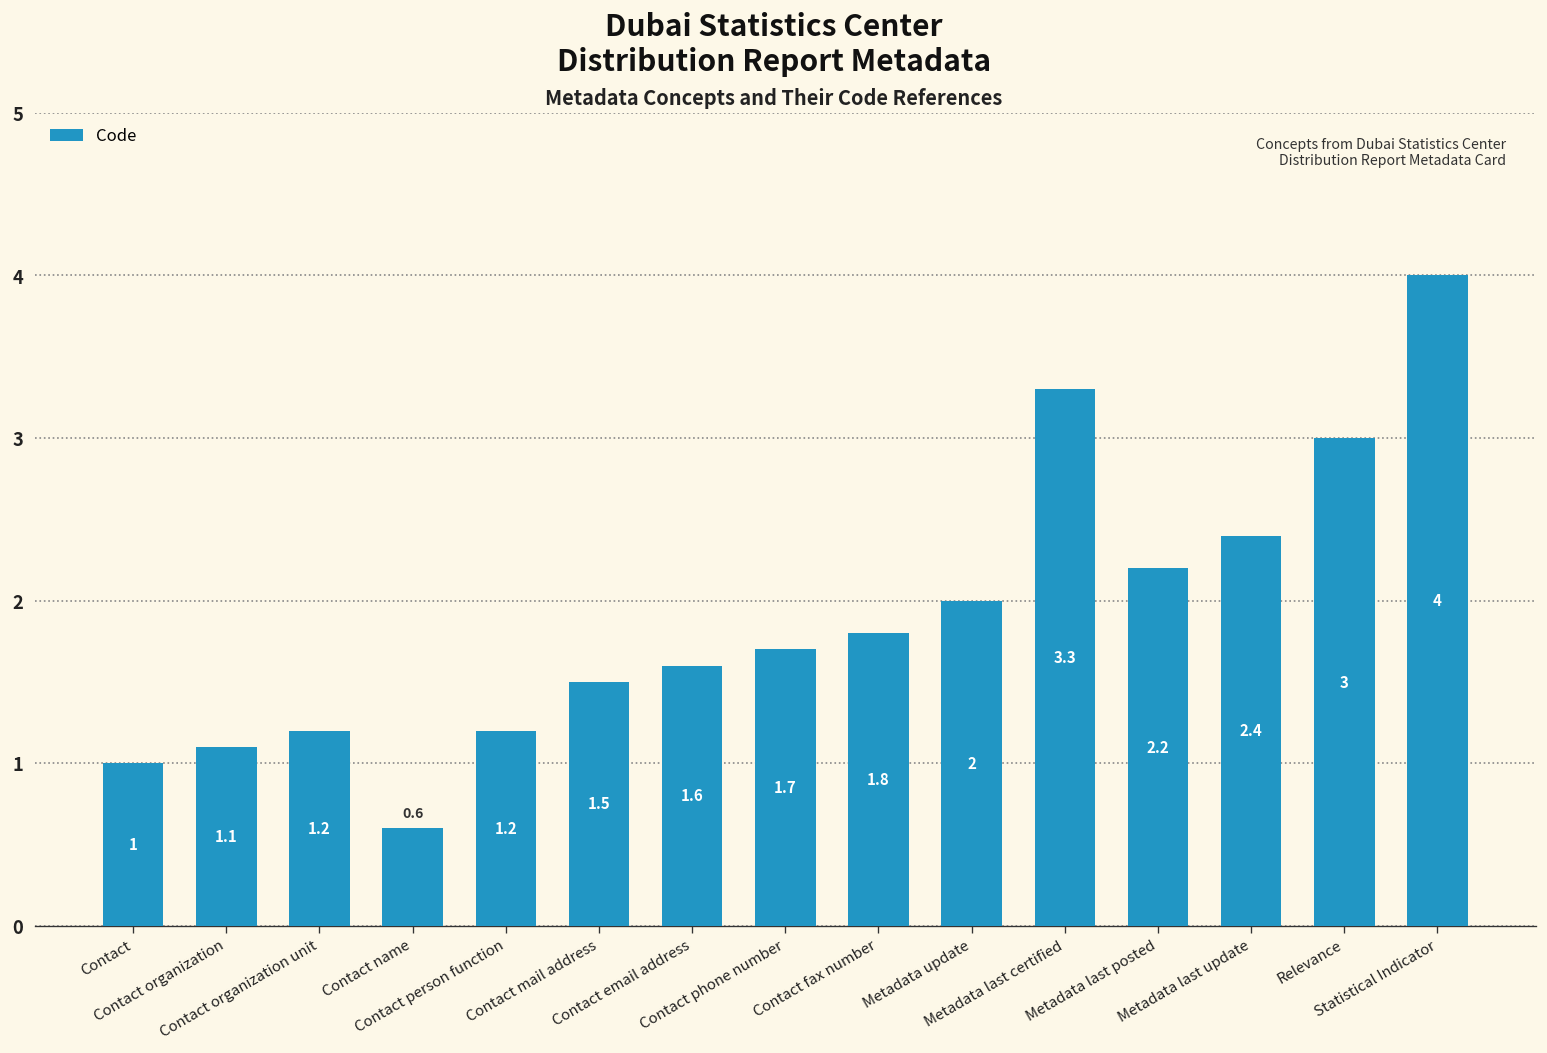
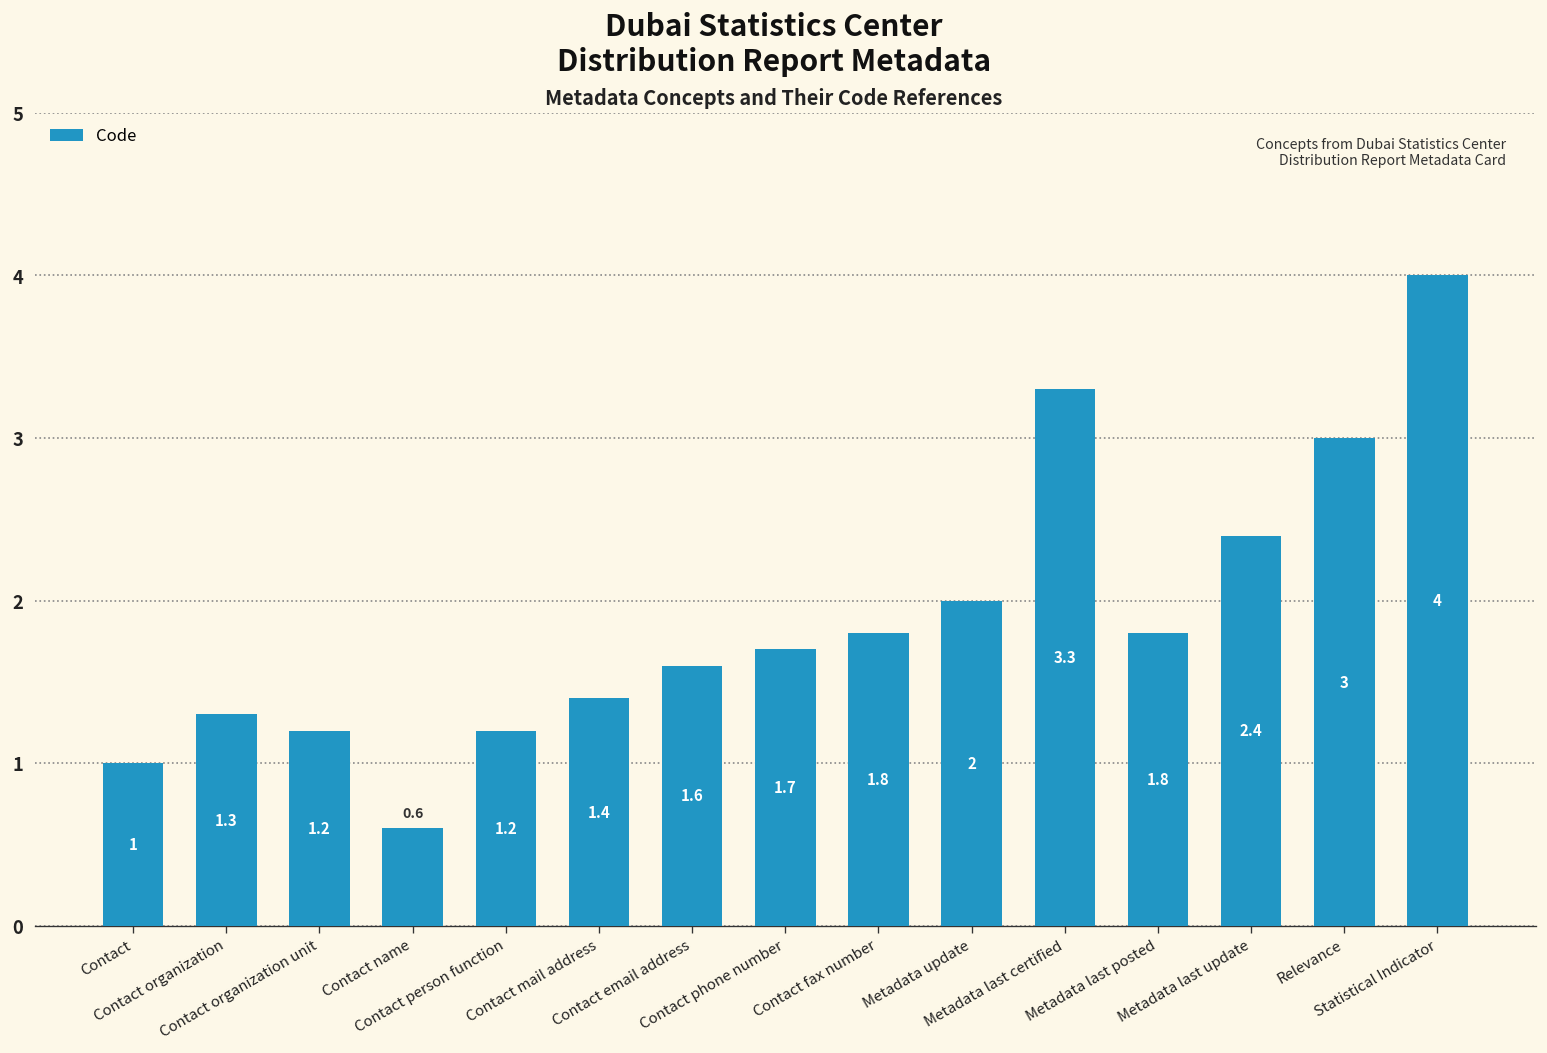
  {
    "Contact": 1,
-   "Contact organization": 1.1,
+   "Contact organization": 1.3,
    "Contact organization unit": 1.2,
    "Contact name": 0.6,
    "Contact person function": 1.2,
-   "Contact mail address": 1.5,
+   "Contact mail address": 1.4,
    "Contact email address": 1.6,
    "Contact phone number": 1.7,
    "Contact fax number": 1.8,
    "Metadata update": 2,
    "Metadata last certified": 3.3,
-   "Metadata last posted": 2.2,
+   "Metadata last posted": 1.8,
    "Metadata last update": 2.4,
    "Relevance": 3,
    "Statistical Indicator": 4
  }
